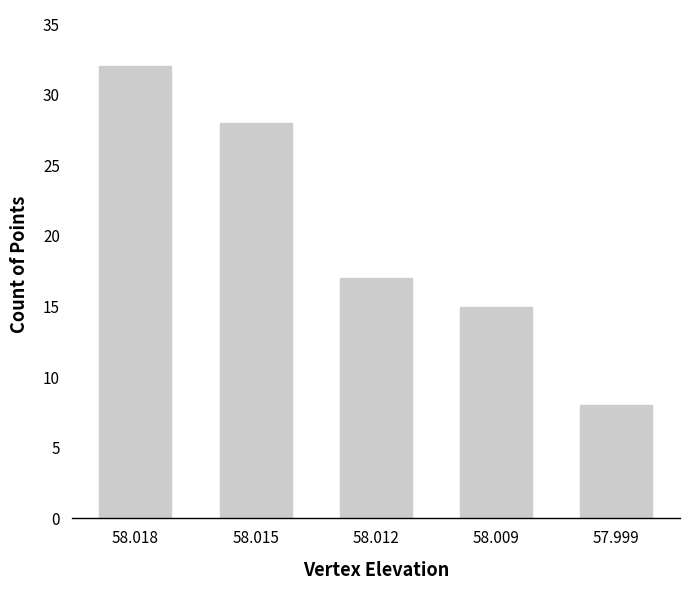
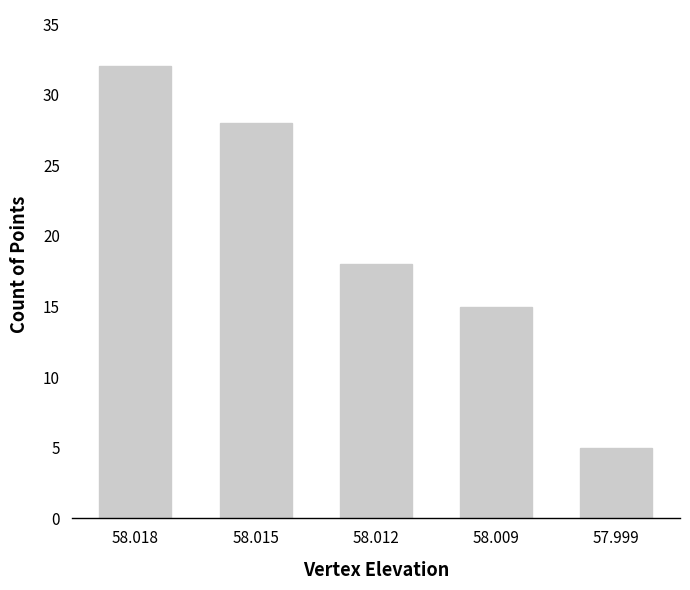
  {
    "58.018": 32,
    "58.015": 28,
-   "58.012": 17,
+   "58.012": 18,
    "58.009": 15,
-   "57.999": 8
+   "57.999": 5
  }
